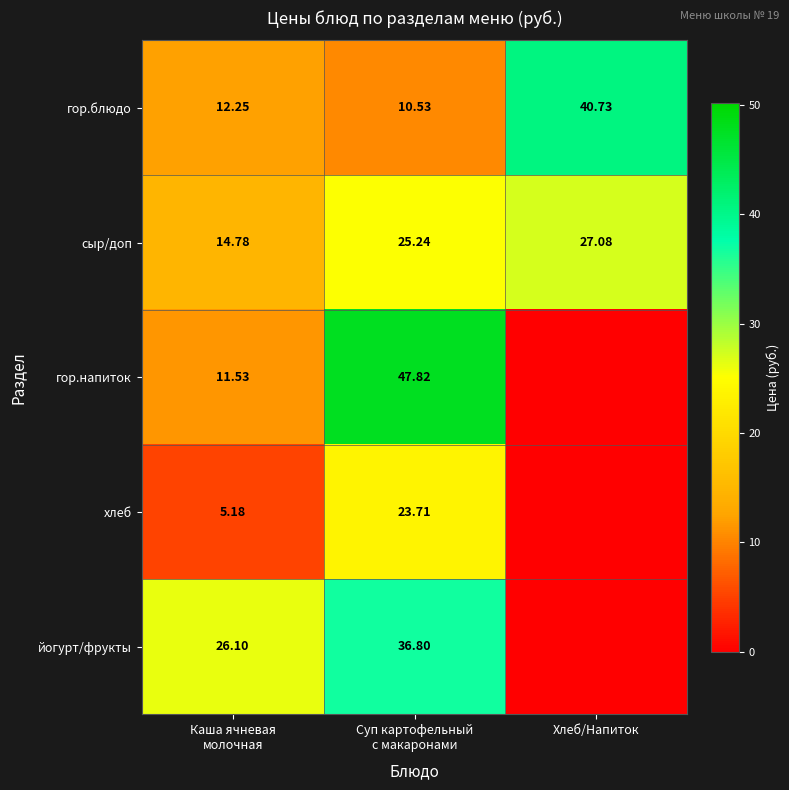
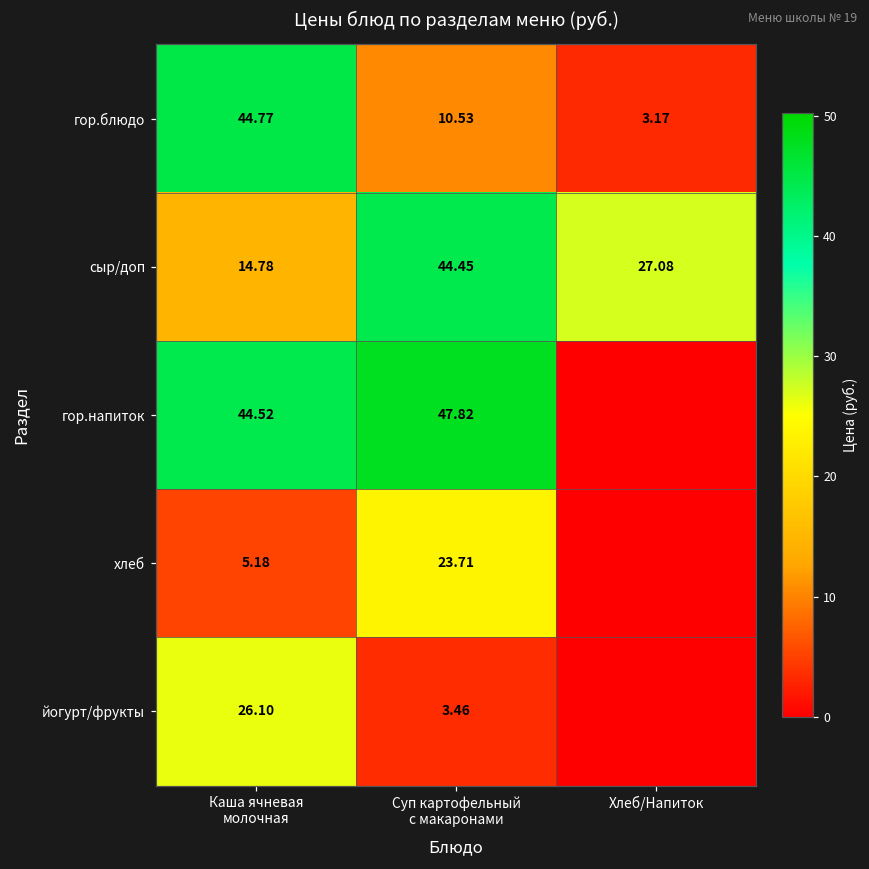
  {
    "гор.блюдо": {
-     "Каша ячневая молочная": 12.25,
+     "Каша ячневая молочная": 44.77,
      "Суп картофельный с макаронами": 10.53,
-     "Хлеб/Напиток": 40.73
+     "Хлеб/Напиток": 3.17
    },
    "сыр/доп": {
      "Каша ячневая молочная": 14.78,
-     "Суп картофельный с макаронами": 25.24,
+     "Суп картофельный с макаронами": 44.45,
      "Хлеб/Напиток": 27.08
    },
    "гор.напиток": {
-     "Каша ячневая молочная": 11.53,
+     "Каша ячневая молочная": 44.52,
      "Суп картофельный с макаронами": 47.82
    },
    "хлеб": {
      "Каша ячневая молочная": 5.18,
      "Суп картофельный с макаронами": 23.71
    },
    "йогурт/фрукты": {
      "Каша ячневая молочная": 26.10,
-     "Суп картофельный с макаронами": 36.80
+     "Суп картофельный с макаронами": 3.46
    }
  }
